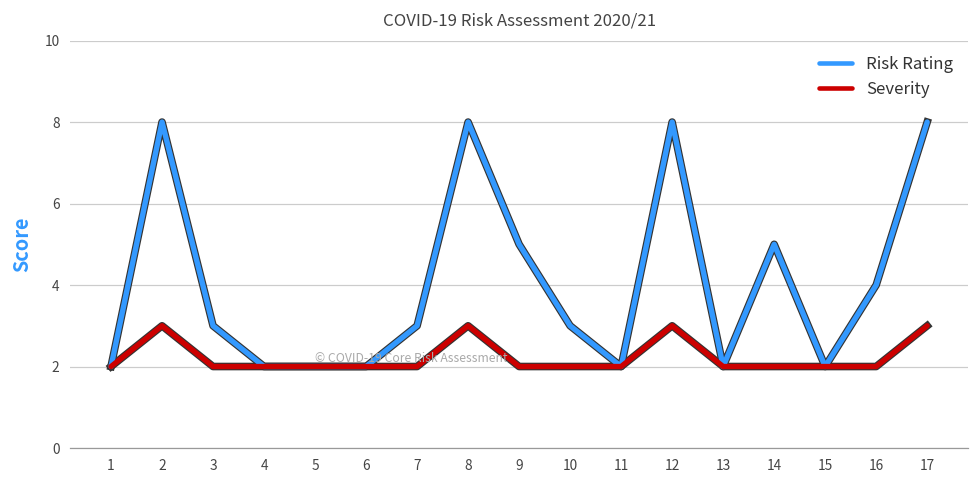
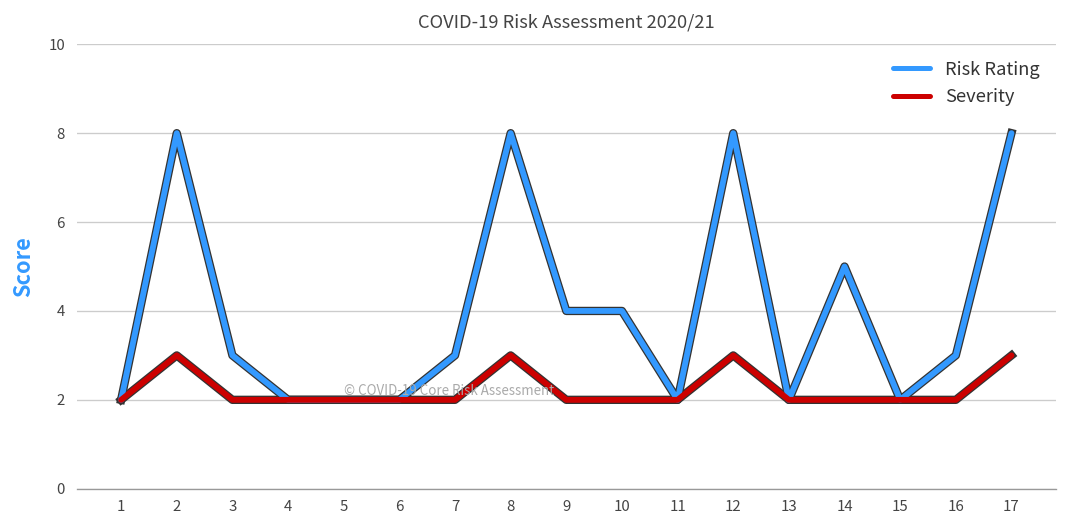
  {
    "Risk Rating": {
      "2": 8,
      "3": 3,
      "7": 3,
      "8": 8,
-     "9": 5,
-     "10": 3,
+     "9": 4,
+     "10": 4,
      "12": 8,
      "14": 5,
-     "16": 4,
+     "16": 3,
      "17": 8
    },
    "Severity": {
      "2": 3,
      "3": 2,
      "7": 2,
      "8": 3,
      "9": 2,
      "10": 2,
      "12": 3,
      "14": 2,
      "16": 2,
      "17": 3
    }
  }
